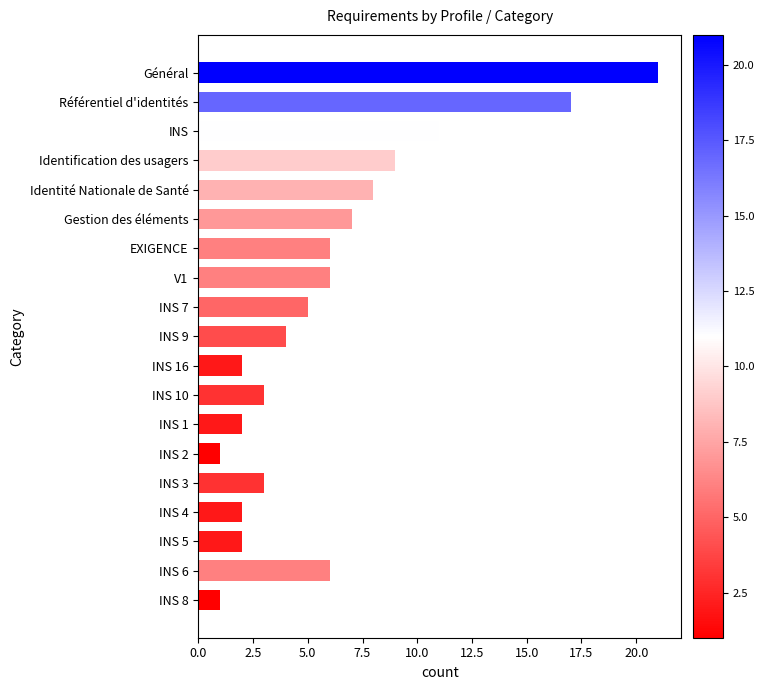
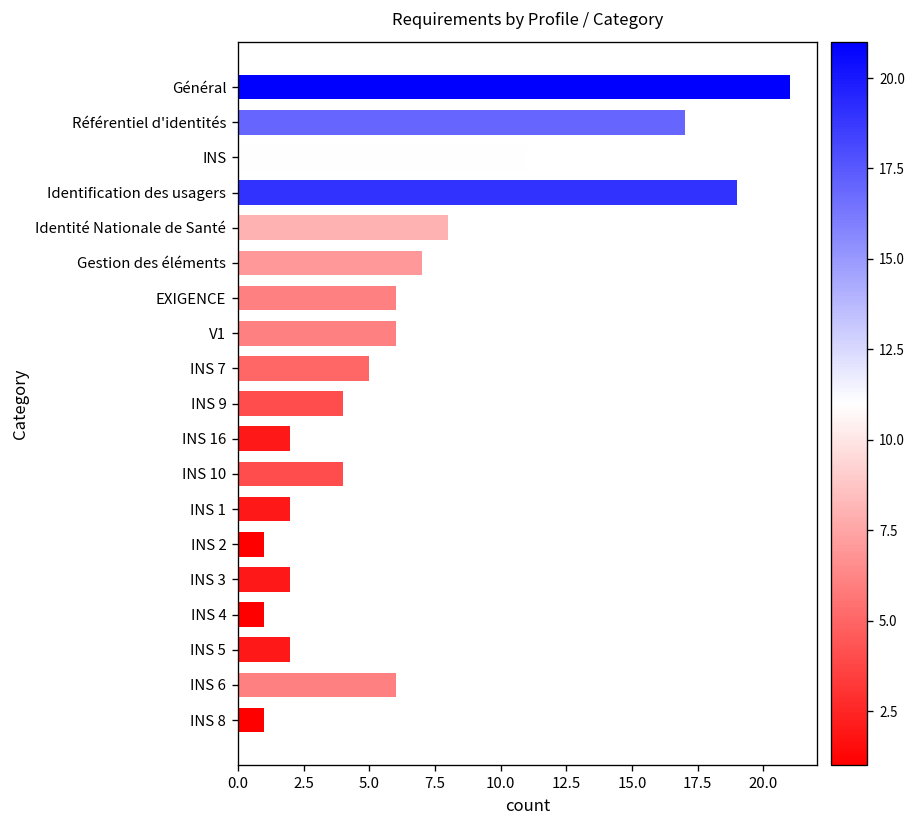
  {
    "Général": 21,
    "Référentiel d'identités": 17,
    "INS": 11,
-   "Identification des usagers": 9,
+   "Identification des usagers": 19,
    "Identité Nationale de Santé": 8,
    "Gestion des éléments": 7,
    "EXIGENCE": 6,
    "V1": 6,
    "INS 7": 5,
    "INS 9": 4,
    "INS 16": 2,
-   "INS 10": 3,
+   "INS 10": 4,
    "INS 1": 2,
    "INS 2": 1,
-   "INS 3": 3,
-   "INS 4": 2,
+   "INS 3": 2,
+   "INS 4": 1,
    "INS 5": 2,
    "INS 6": 6,
    "INS 8": 1
  }
